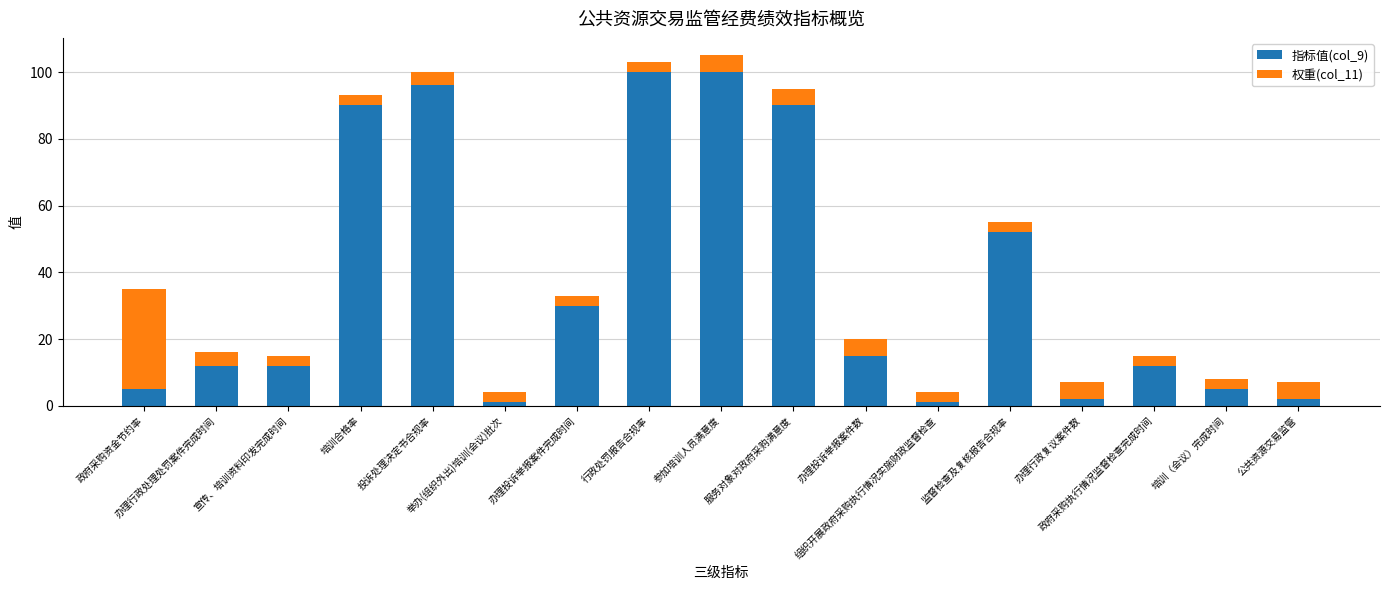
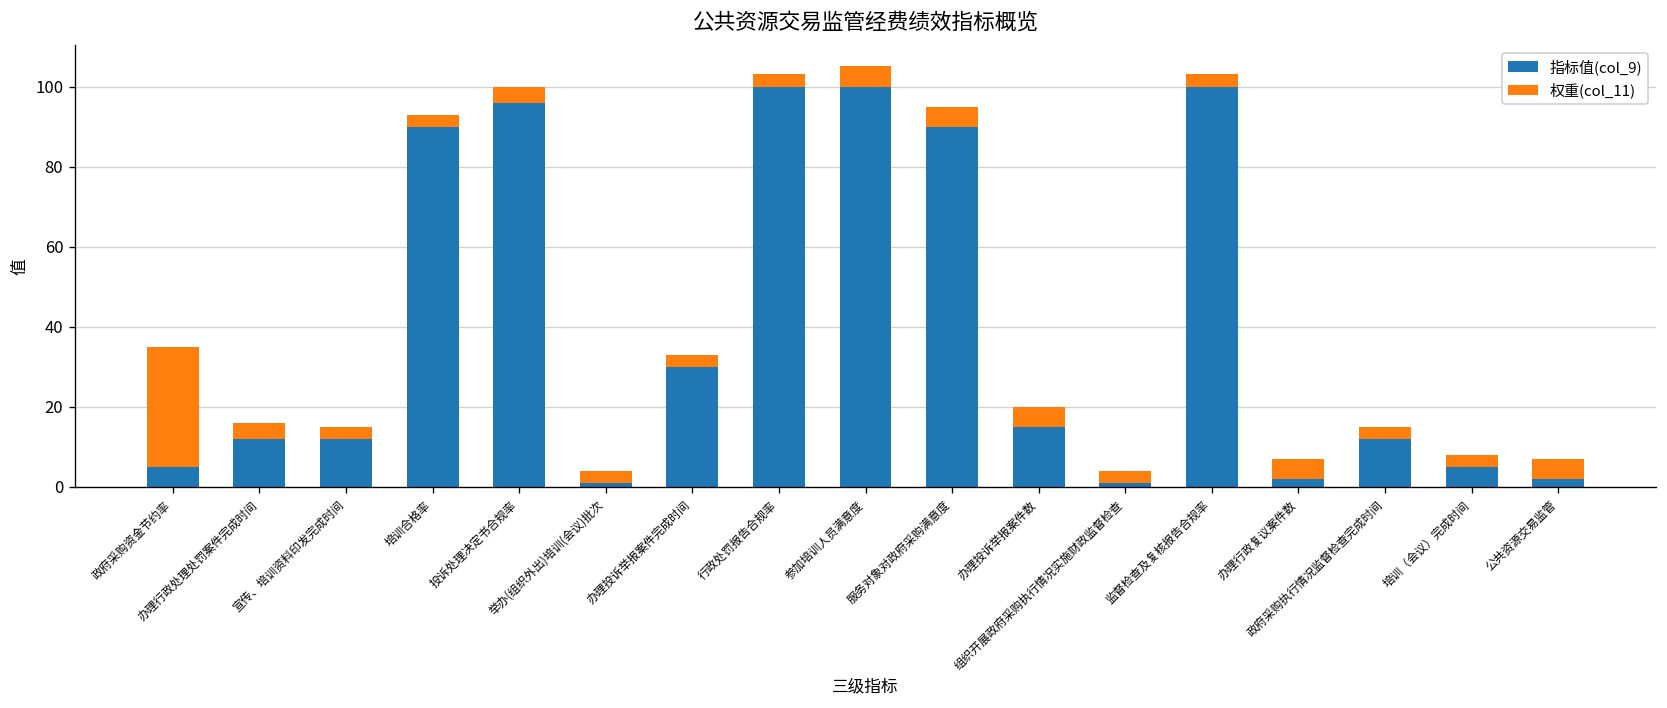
  {
    "指标值(col_9)": {
      "政府采购资金节约率": 5,
      "办理行政处理处罚案件完成时间": 12,
      "宣传、培训资料印发完成时间": 12,
      "培训合格率": 90,
      "投诉处理决定书合规率": 96,
      "举办(组织外出)培训(会议)批次": 1,
      "办理投诉举报案件完成时间": 30,
      "行政处罚报告合规率": 100,
      "参加培训人员满意度": 100,
      "服务对象对政府采购满意度": 90,
      "办理投诉举报案件数": 15,
      "组织开展政府采购执行情况实施财政监督检查": 1,
-     "监督检查及复核报告合规率": 52,
+     "监督检查及复核报告合规率": 100,
      "办理行政复议案件数": 2,
      "政府采购执行情况监督检查完成时间": 12,
      "培训（会议）完成时间": 5,
      "公共资源交易监管": 2
    },
    "权重(col_11)": {
      "政府采购资金节约率": 30,
      "办理行政处理处罚案件完成时间": 4,
      "宣传、培训资料印发完成时间": 3,
      "培训合格率": 3,
      "投诉处理决定书合规率": 4,
      "举办(组织外出)培训(会议)批次": 3,
      "办理投诉举报案件完成时间": 3,
      "行政处罚报告合规率": 3,
      "参加培训人员满意度": 5,
      "服务对象对政府采购满意度": 5,
      "办理投诉举报案件数": 5,
      "组织开展政府采购执行情况实施财政监督检查": 3,
      "监督检查及复核报告合规率": 3,
      "办理行政复议案件数": 5,
      "政府采购执行情况监督检查完成时间": 3,
      "培训（会议）完成时间": 3,
      "公共资源交易监管": 5
    }
  }
